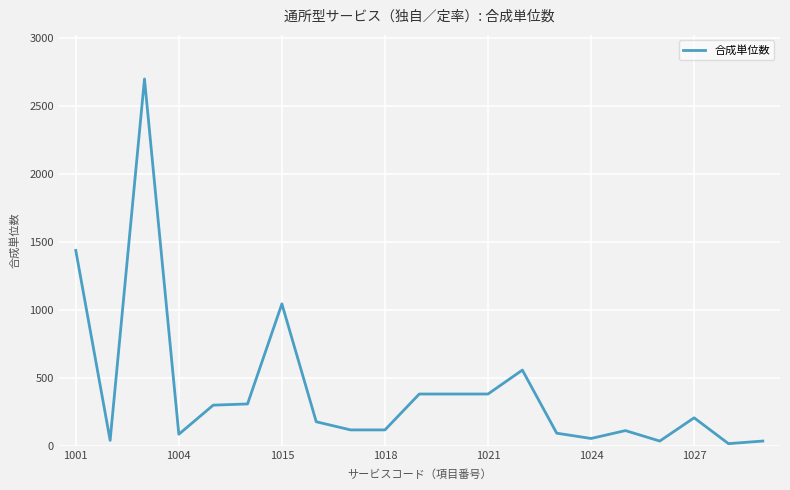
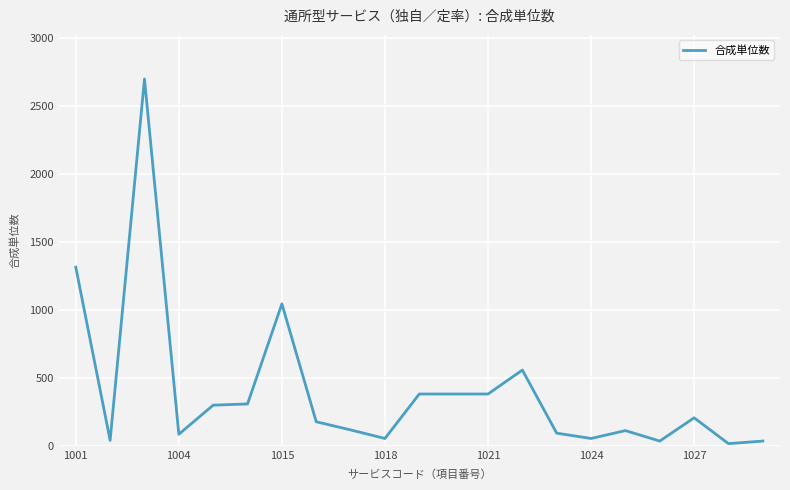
  {
-   "1001": 1440,
+   "1001": 1320,
    "1004": 90,
    "1015": 1050,
-   "1018": 120,
+   "1018": 60,
    "1021": 380,
    "1024": 60,
    "1027": 210
  }
